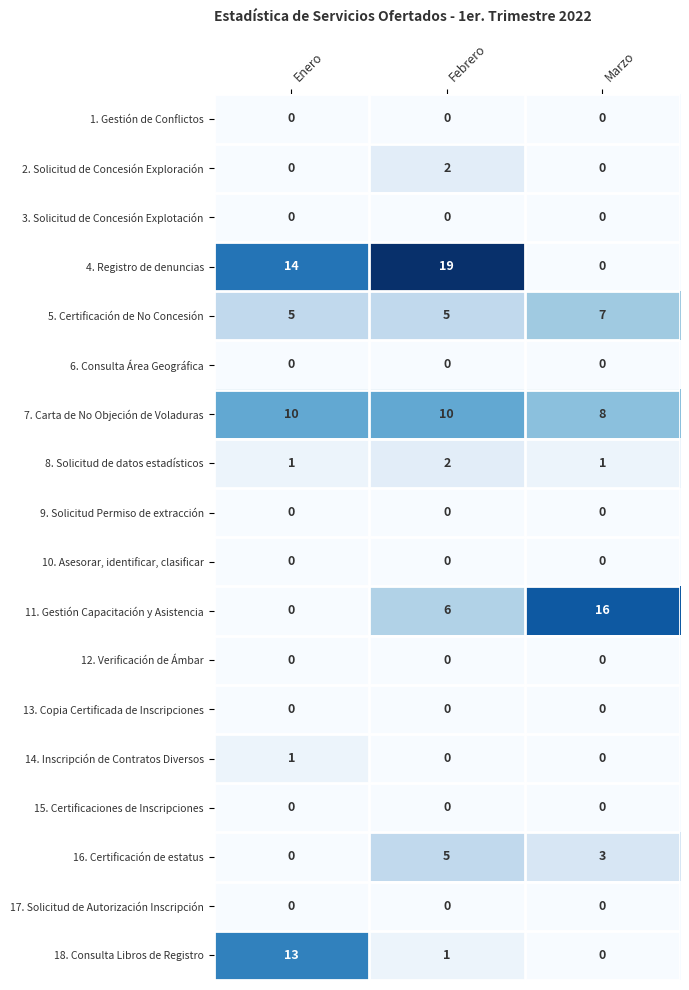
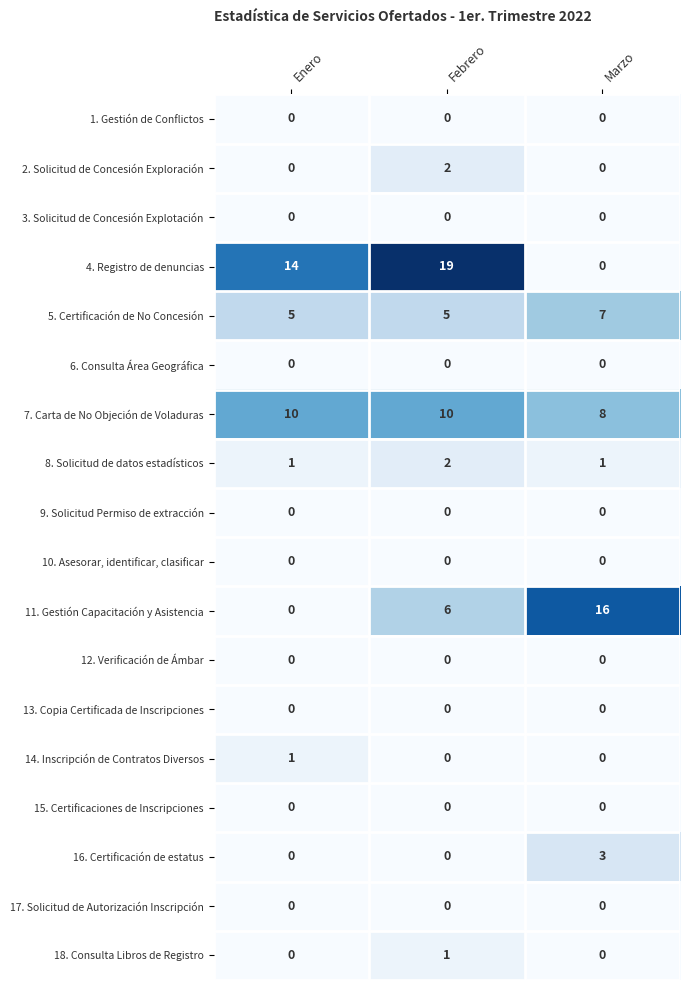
  {
    "1. Gestión de Conflictos": {
      "Enero": 0,
      "Febrero": 0,
      "Marzo": 0
    },
    "2. Solicitud de Concesión Exploración": {
      "Enero": 0,
      "Febrero": 2,
      "Marzo": 0
    },
    "3. Solicitud de Concesión Explotación": {
      "Enero": 0,
      "Febrero": 0,
      "Marzo": 0
    },
    "4. Registro de denuncias": {
      "Enero": 14,
      "Febrero": 19,
      "Marzo": 0
    },
    "5. Certificación de No Concesión": {
      "Enero": 5,
      "Febrero": 5,
      "Marzo": 7
    },
    "6. Consulta Área Geográfica": {
      "Enero": 0,
      "Febrero": 0,
      "Marzo": 0
    },
    "7. Carta de No Objeción de Voladuras": {
      "Enero": 10,
      "Febrero": 10,
      "Marzo": 8
    },
    "8. Solicitud de datos estadísticos": {
      "Enero": 1,
      "Febrero": 2,
      "Marzo": 1
    },
    "9. Solicitud Permiso de extracción": {
      "Enero": 0,
      "Febrero": 0,
      "Marzo": 0
    },
    "10. Asesorar, identificar, clasificar": {
      "Enero": 0,
      "Febrero": 0,
      "Marzo": 0
    },
    "11. Gestión Capacitación y Asistencia": {
      "Enero": 0,
      "Febrero": 6,
      "Marzo": 16
    },
    "12. Verificación de Ámbar": {
      "Enero": 0,
      "Febrero": 0,
      "Marzo": 0
    },
    "13. Copia Certificada de Inscripciones": {
      "Enero": 0,
      "Febrero": 0,
      "Marzo": 0
    },
    "14. Inscripción de Contratos Diversos": {
      "Enero": 1,
      "Febrero": 0,
      "Marzo": 0
    },
    "15. Certificaciones de Inscripciones": {
      "Enero": 0,
      "Febrero": 0,
      "Marzo": 0
    },
    "16. Certificación de estatus": {
      "Enero": 0,
-     "Febrero": 5,
+     "Febrero": 0,
      "Marzo": 3
    },
    "17. Solicitud de Autorización Inscripción": {
      "Enero": 0,
      "Febrero": 0,
      "Marzo": 0
    },
    "18. Consulta Libros de Registro": {
-     "Enero": 13,
+     "Enero": 0,
      "Febrero": 1,
      "Marzo": 0
    }
  }
